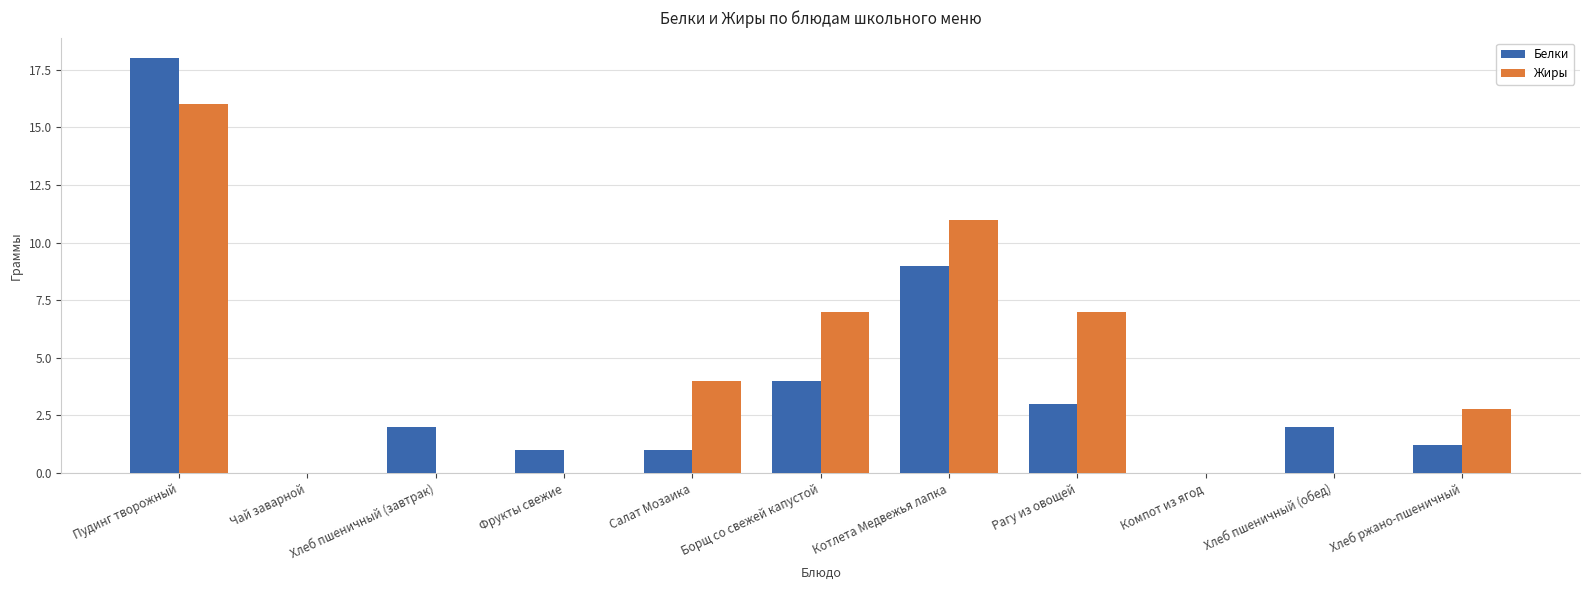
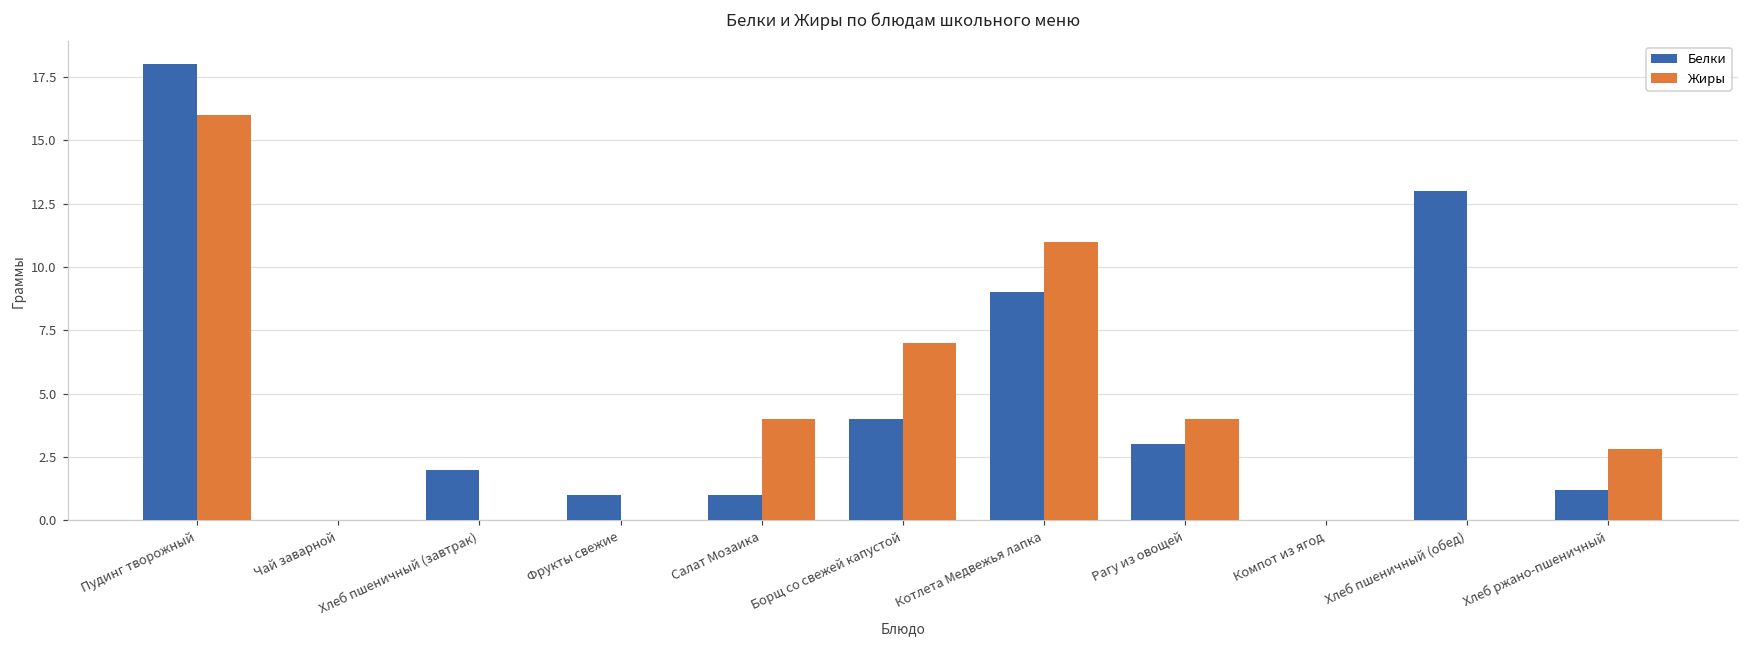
  {
    "Белки": {
      "Пудинг творожный": 18,
      "Чай заварной": 0,
      "Хлеб пшеничный (завтрак)": 2,
      "Фрукты свежие": 1,
      "Салат Мозаика": 1,
      "Борщ со свежей капустой": 4,
      "Котлета Медвежья лапка": 9,
      "Рагу из овощей": 3,
      "Компот из ягод": 0,
-     "Хлеб пшеничный (обед)": 2,
+     "Хлеб пшеничный (обед)": 13,
      "Хлеб ржано-пшеничный": 1.2
    },
    "Жиры": {
      "Пудинг творожный": 16,
      "Чай заварной": 0,
      "Хлеб пшеничный (завтрак)": 0,
      "Фрукты свежие": 0,
      "Салат Мозаика": 4,
      "Борщ со свежей капустой": 7,
      "Котлета Медвежья лапка": 11,
-     "Рагу из овощей": 7,
+     "Рагу из овощей": 4,
      "Компот из ягод": 0,
      "Хлеб пшеничный (обед)": 0,
      "Хлеб ржано-пшеничный": 2.8
    }
  }
